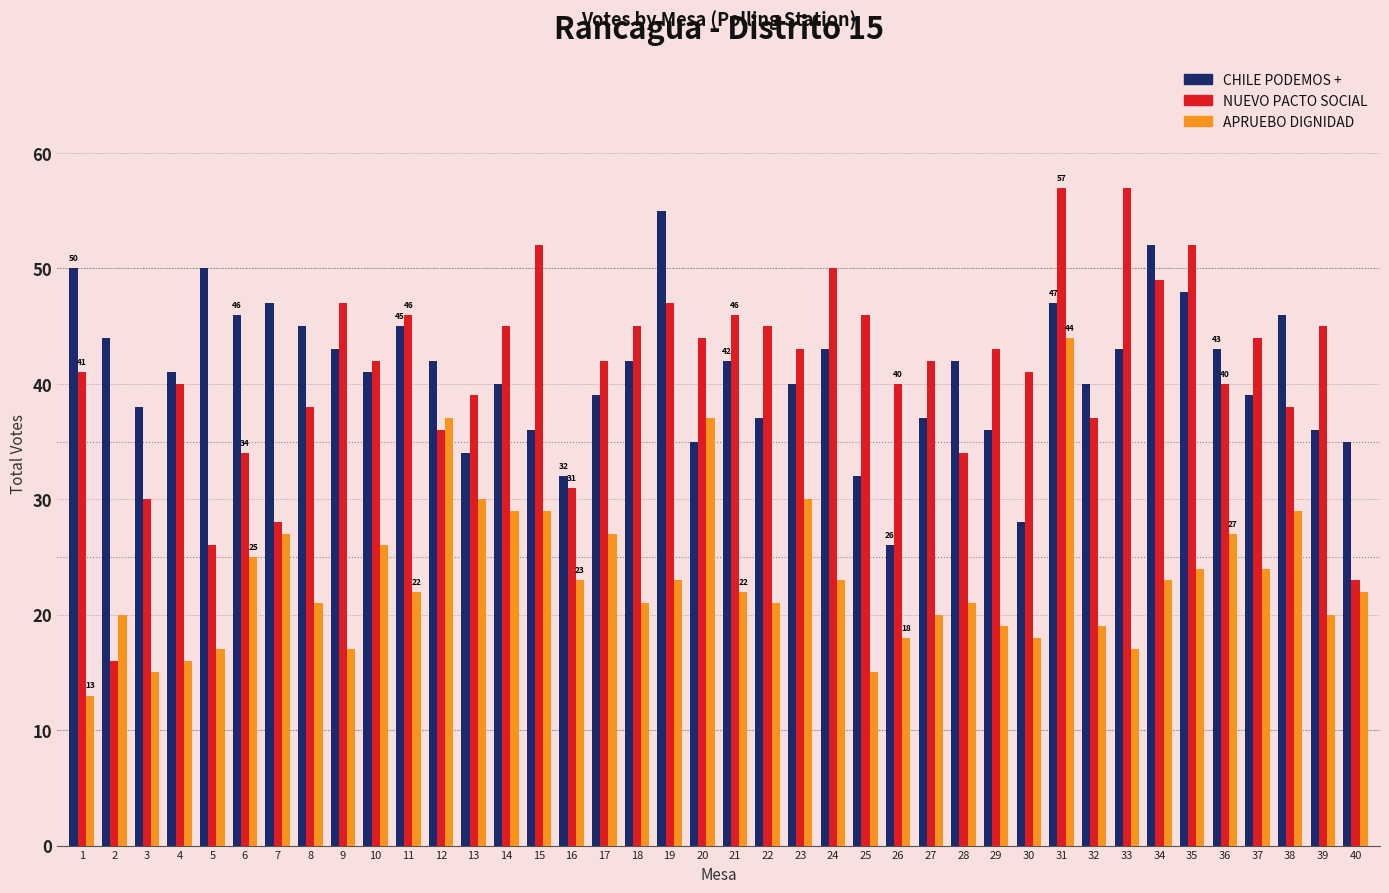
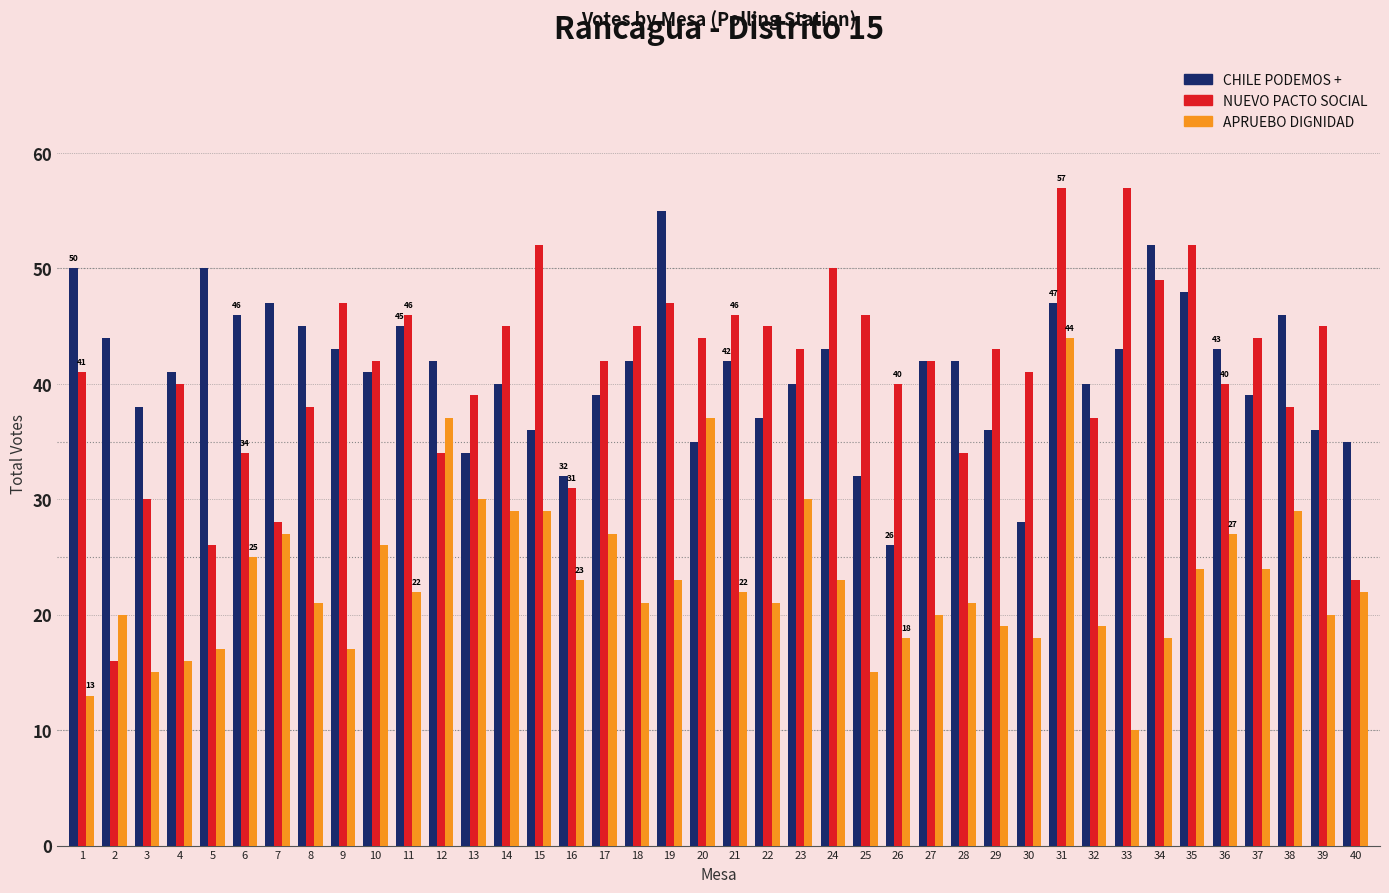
  {
    "CHILE PODEMOS +": {
      "2": 44,
      "3": 38,
      "4": 41,
      "5": 50,
      "7": 47,
      "8": 45,
      "9": 43,
      "10": 41,
      "12": 42,
      "13": 34,
      "14": 40,
      "15": 36,
      "17": 39,
      "18": 42,
      "19": 55,
      "20": 35,
      "22": 37,
      "23": 40,
      "24": 43,
      "25": 32,
-     "27": 37,
+     "27": 42,
      "28": 42,
      "29": 36,
      "30": 28,
      "32": 40,
      "33": 43,
      "34": 52,
      "35": 48,
      "37": 39,
      "38": 46,
      "39": 36,
      "40": 35
    },
    "NUEVO PACTO SOCIAL": {
      "2": 16,
      "3": 30,
      "4": 40,
      "5": 26,
      "7": 28,
      "8": 38,
      "9": 47,
      "10": 42,
-     "12": 36,
+     "12": 34,
      "13": 39,
      "14": 45,
      "15": 52,
      "17": 42,
      "18": 45,
      "19": 47,
      "20": 44,
      "22": 45,
      "23": 43,
      "24": 50,
      "25": 46,
      "27": 42,
      "28": 34,
      "29": 43,
      "30": 41,
      "32": 37,
      "33": 57,
      "34": 49,
      "35": 52,
      "37": 44,
      "38": 38,
      "39": 45,
      "40": 23
    },
    "APRUEBO DIGNIDAD": {
      "2": 20,
      "3": 15,
      "4": 16,
      "5": 17,
      "7": 27,
      "8": 21,
      "9": 17,
      "10": 26,
      "12": 37,
      "13": 30,
      "14": 29,
      "15": 29,
      "17": 27,
      "18": 21,
      "19": 23,
      "20": 37,
      "22": 21,
      "23": 30,
      "24": 23,
      "25": 15,
      "27": 20,
      "28": 21,
      "29": 19,
      "30": 18,
      "32": 19,
-     "33": 17,
-     "34": 23,
+     "33": 10,
+     "34": 18,
      "35": 24,
      "37": 24,
      "38": 29,
      "39": 20,
      "40": 22
    }
  }
